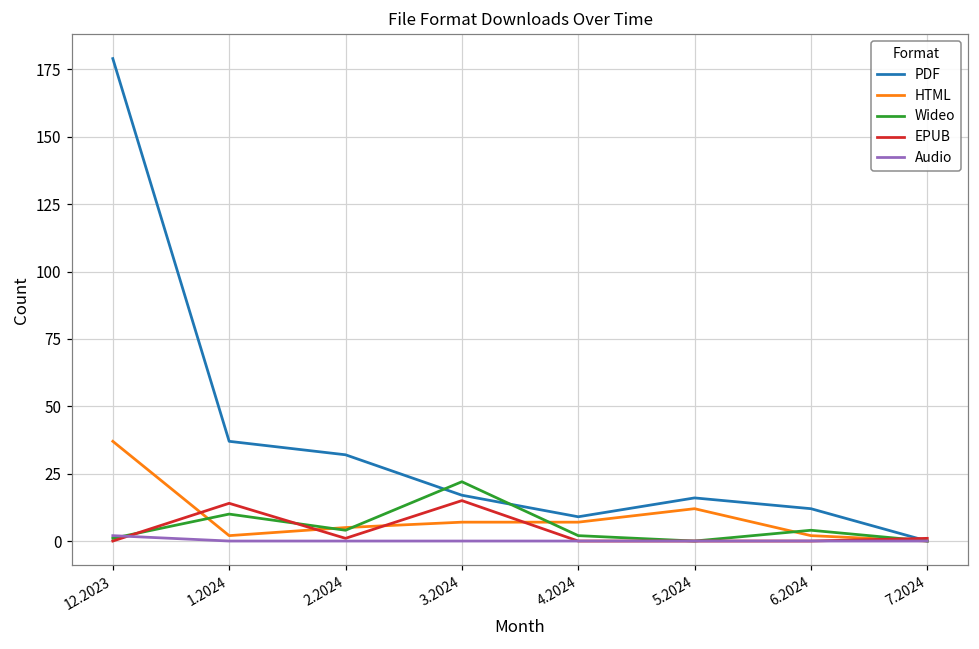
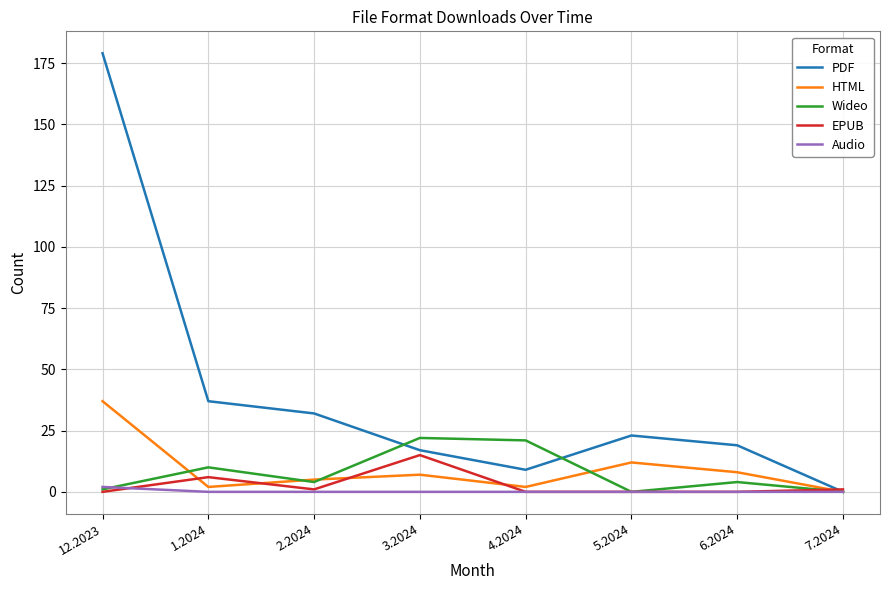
  {
    "PDF": {
      "12.2023": 179,
      "1.2024": 37,
      "2.2024": 32,
      "3.2024": 17,
      "4.2024": 9,
-     "5.2024": 16,
-     "6.2024": 12
+     "5.2024": 23,
+     "6.2024": 19
    },
    "HTML": {
      "12.2023": 37,
      "1.2024": 2,
      "3.2024": 7,
-     "4.2024": 7,
+     "4.2024": 2,
      "5.2024": 12,
-     "6.2024": 2
+     "6.2024": 8
    },
    "Wideo": {
      "1.2024": 10,
      "3.2024": 22,
-     "4.2024": 2,
+     "4.2024": 21,
      "6.2024": 4
    },
    "EPUB": {
-     "1.2024": 14,
+     "1.2024": 6,
      "3.2024": 15
    },
    "Audio": {
      "1.2024": 0,
      "3.2024": 0
    }
  }
